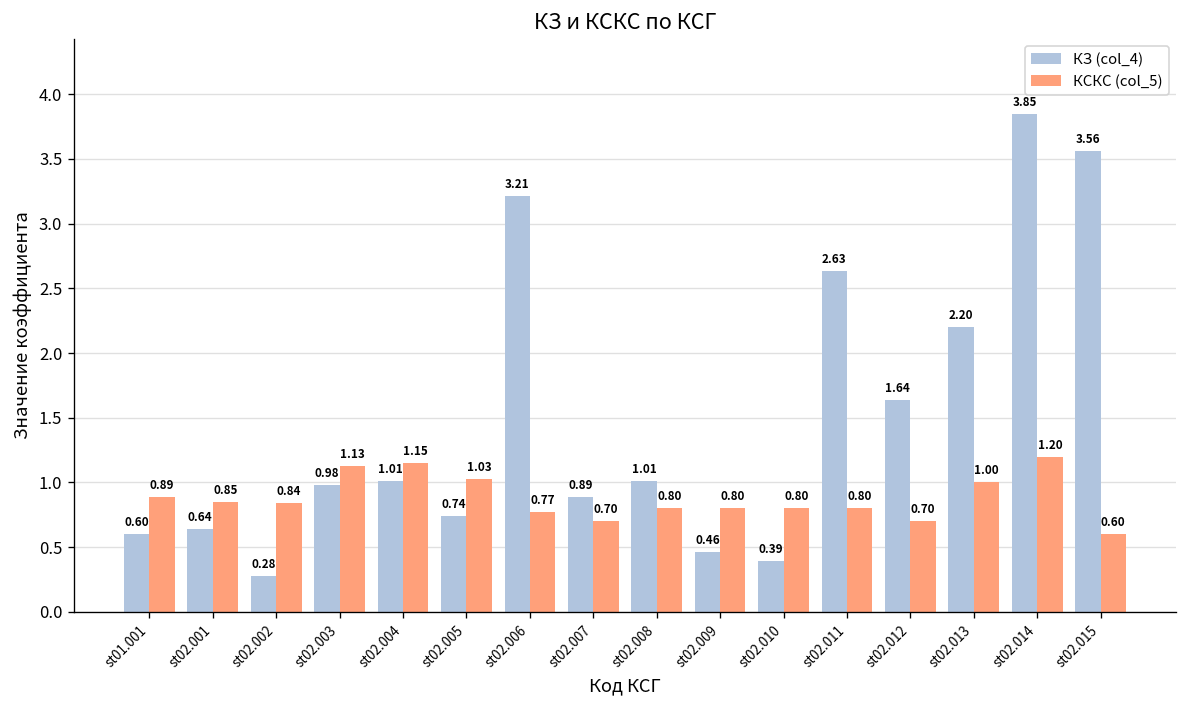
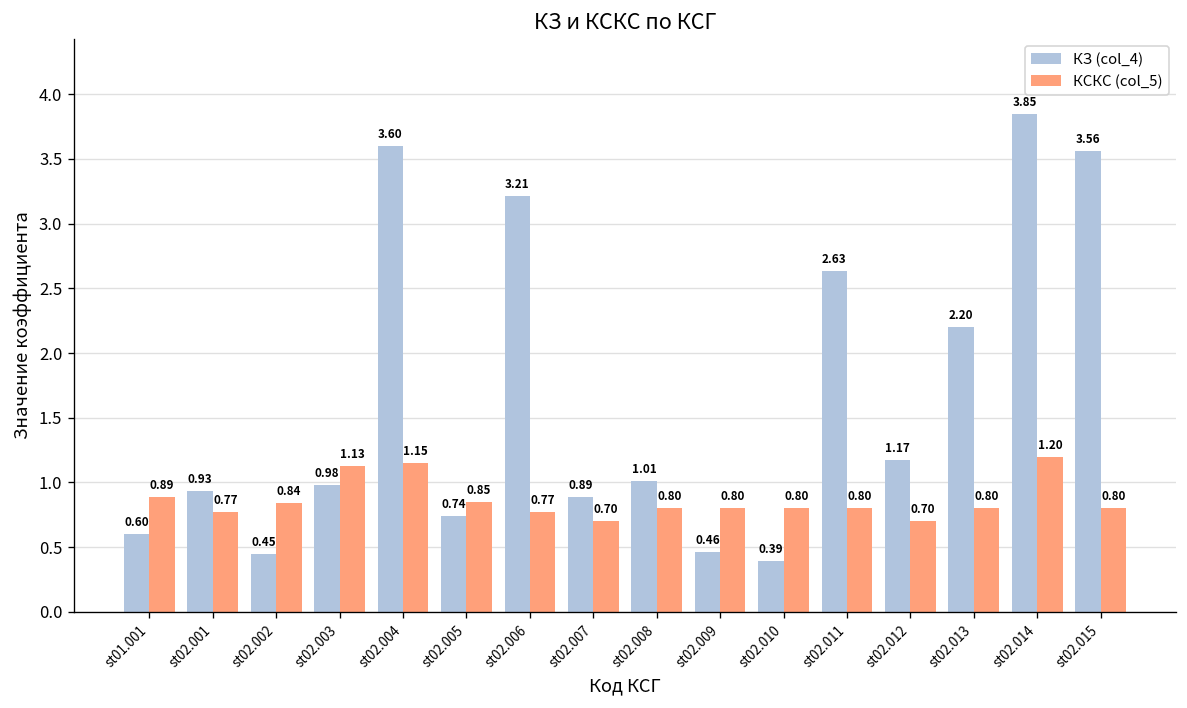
  {
    "КЗ (col_4)": {
      "st01.001": 0.60,
-     "st02.001": 0.64,
-     "st02.002": 0.28,
+     "st02.001": 0.93,
+     "st02.002": 0.45,
      "st02.003": 0.98,
-     "st02.004": 1.01,
+     "st02.004": 3.60,
      "st02.005": 0.74,
      "st02.006": 3.21,
      "st02.007": 0.89,
      "st02.008": 1.01,
      "st02.009": 0.46,
      "st02.010": 0.39,
      "st02.011": 2.63,
-     "st02.012": 1.64,
+     "st02.012": 1.17,
      "st02.013": 2.20,
      "st02.014": 3.85,
      "st02.015": 3.56
    },
    "КСКС (col_5)": {
      "st01.001": 0.89,
-     "st02.001": 0.85,
+     "st02.001": 0.77,
      "st02.002": 0.84,
      "st02.003": 1.13,
      "st02.004": 1.15,
-     "st02.005": 1.03,
+     "st02.005": 0.85,
      "st02.006": 0.77,
      "st02.007": 0.70,
      "st02.008": 0.80,
      "st02.009": 0.80,
      "st02.010": 0.80,
      "st02.011": 0.80,
      "st02.012": 0.70,
-     "st02.013": 1.00,
+     "st02.013": 0.80,
      "st02.014": 1.20,
-     "st02.015": 0.60
+     "st02.015": 0.80
    }
  }
